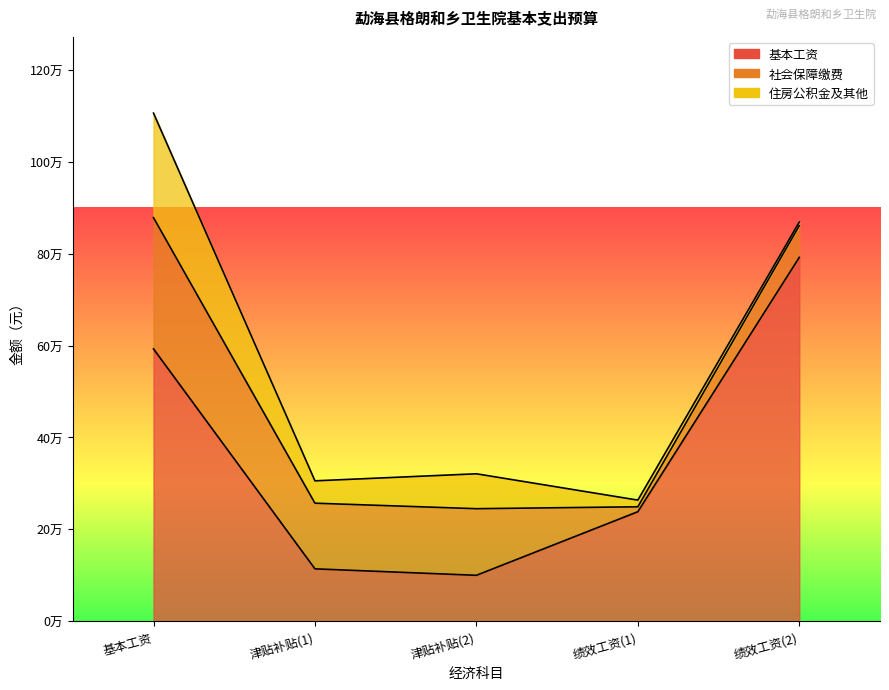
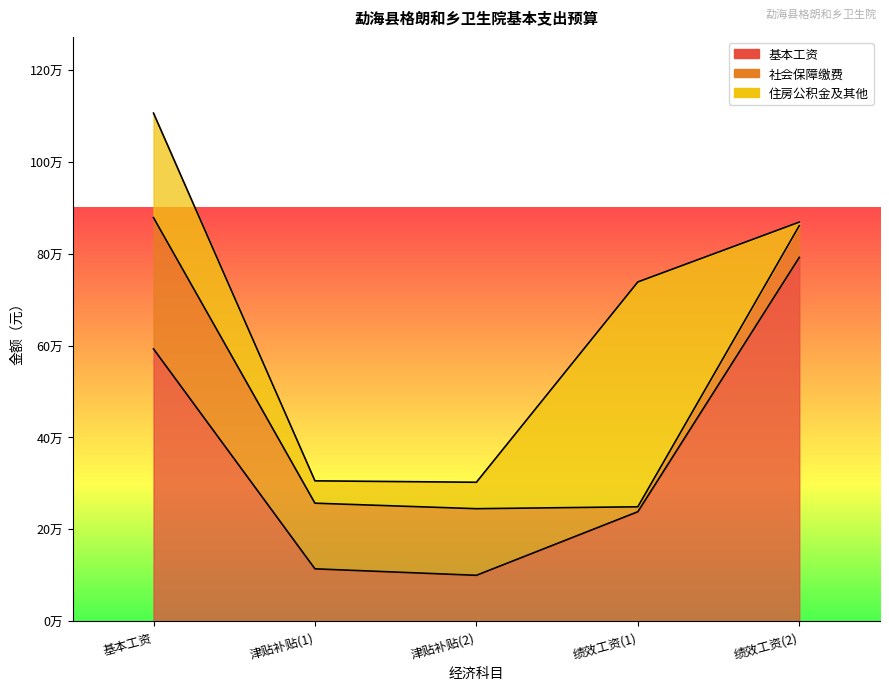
  {
    "住房公积金及其他": {
      "基本工资": "23万",
      "津贴补贴(1)": "5万",
-     "津贴补贴(2)": "8万",
-     "绩效工资(1)": "1万",
+     "津贴补贴(2)": "6万",
+     "绩效工资(1)": "49万",
      "绩效工资(2)": "1万"
    }
  }
